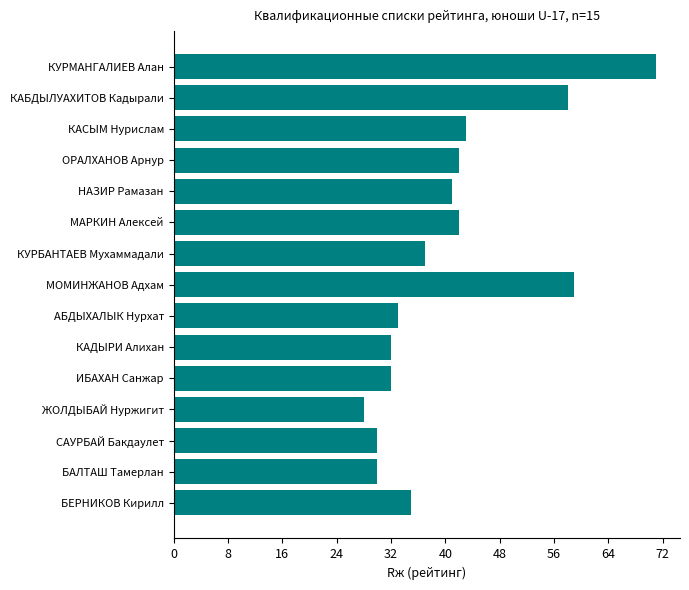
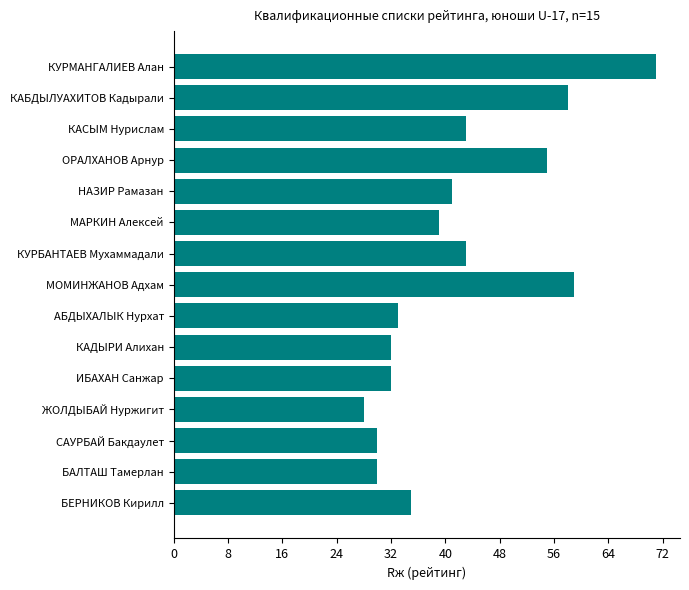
  {
    "КУРМАНГАЛИЕВ Алан": 71,
    "КАБДЫЛУАХИТОВ Кадырали": 58,
    "КАСЫМ Нурислам": 43,
-   "ОРАЛХАНОВ Арнур": 42,
+   "ОРАЛХАНОВ Арнур": 55,
    "НАЗИР Рамазан": 41,
-   "МАРКИН Алексей": 42,
-   "КУРБАНТАЕВ Мухаммадали": 37,
+   "МАРКИН Алексей": 39,
+   "КУРБАНТАЕВ Мухаммадали": 43,
    "МОМИНЖАНОВ Адхам": 59,
    "АБДЫХАЛЫК Нурхат": 33,
    "КАДЫРИ Алихан": 32,
    "ИБАХАН Санжар": 32,
    "ЖОЛДЫБАЙ Нуржигит": 28,
    "САУРБАЙ Бакдаулет": 30,
    "БАЛТАШ Тамерлан": 30,
    "БЕРНИКОВ Кирилл": 35
  }
